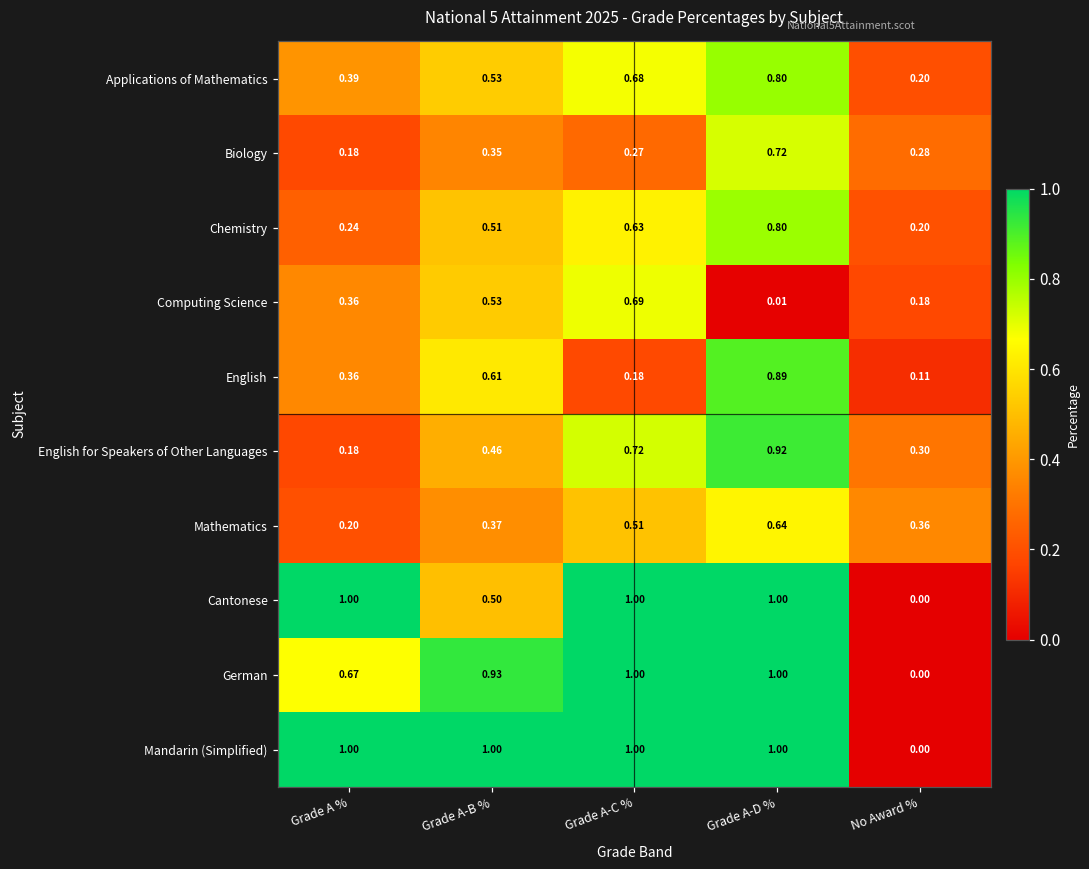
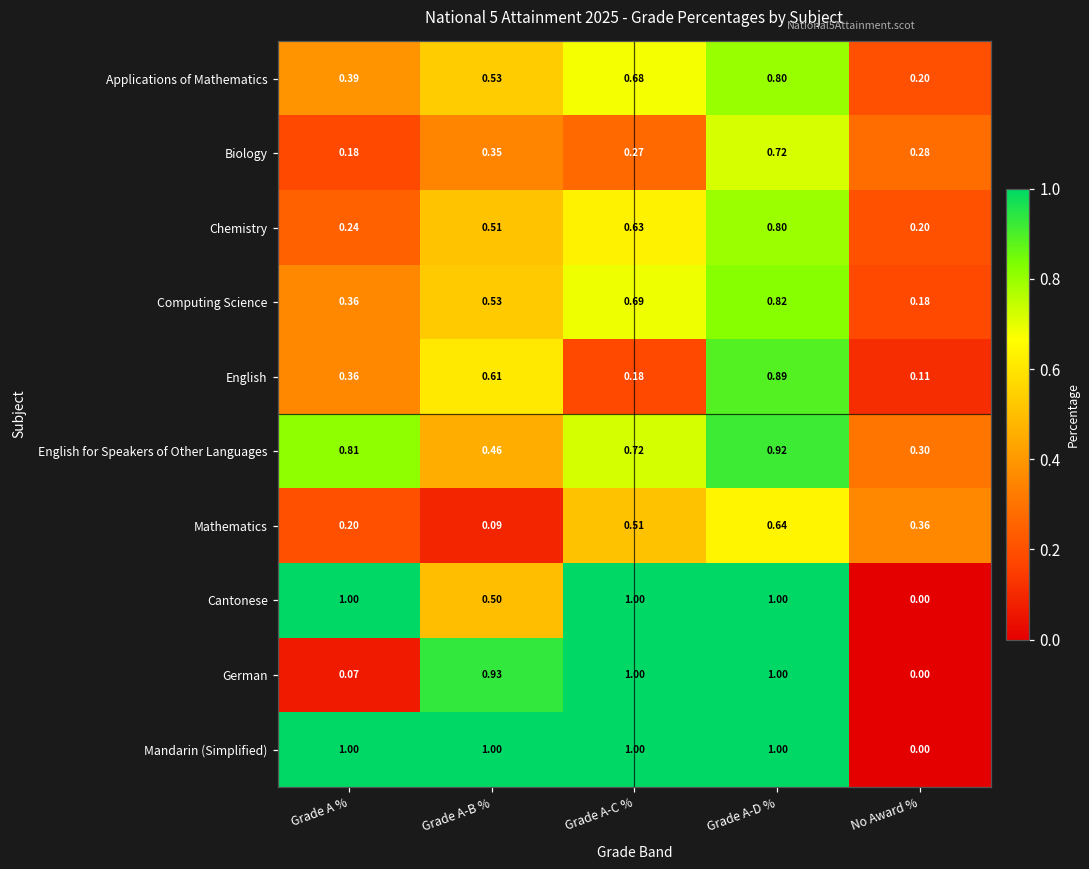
  {
    "Applications of Mathematics": {
      "Grade A %": 0.39,
      "Grade A-B %": 0.53,
      "Grade A-C %": 0.68,
      "Grade A-D %": 0.80,
      "No Award %": 0.20
    },
    "Biology": {
      "Grade A %": 0.18,
      "Grade A-B %": 0.35,
      "Grade A-C %": 0.27,
      "Grade A-D %": 0.72,
      "No Award %": 0.28
    },
    "Chemistry": {
      "Grade A %": 0.24,
      "Grade A-B %": 0.51,
      "Grade A-C %": 0.63,
      "Grade A-D %": 0.80,
      "No Award %": 0.20
    },
    "Computing Science": {
      "Grade A %": 0.36,
      "Grade A-B %": 0.53,
      "Grade A-C %": 0.69,
-     "Grade A-D %": 0.01,
+     "Grade A-D %": 0.82,
      "No Award %": 0.18
    },
    "English": {
      "Grade A %": 0.36,
      "Grade A-B %": 0.61,
      "Grade A-C %": 0.18,
      "Grade A-D %": 0.89,
      "No Award %": 0.11
    },
    "English for Speakers of Other Languages": {
-     "Grade A %": 0.18,
+     "Grade A %": 0.81,
      "Grade A-B %": 0.46,
      "Grade A-C %": 0.72,
      "Grade A-D %": 0.92,
      "No Award %": 0.30
    },
    "Mathematics": {
      "Grade A %": 0.20,
-     "Grade A-B %": 0.37,
+     "Grade A-B %": 0.09,
      "Grade A-C %": 0.51,
      "Grade A-D %": 0.64,
      "No Award %": 0.36
    },
    "Cantonese": {
      "Grade A %": 1.00,
      "Grade A-B %": 0.50,
      "Grade A-C %": 1.00,
      "Grade A-D %": 1.00,
      "No Award %": 0.00
    },
    "German": {
-     "Grade A %": 0.67,
+     "Grade A %": 0.07,
      "Grade A-B %": 0.93,
      "Grade A-C %": 1.00,
      "Grade A-D %": 1.00,
      "No Award %": 0.00
    },
    "Mandarin (Simplified)": {
      "Grade A %": 1.00,
      "Grade A-B %": 1.00,
      "Grade A-C %": 1.00,
      "Grade A-D %": 1.00,
      "No Award %": 0.00
    }
  }
